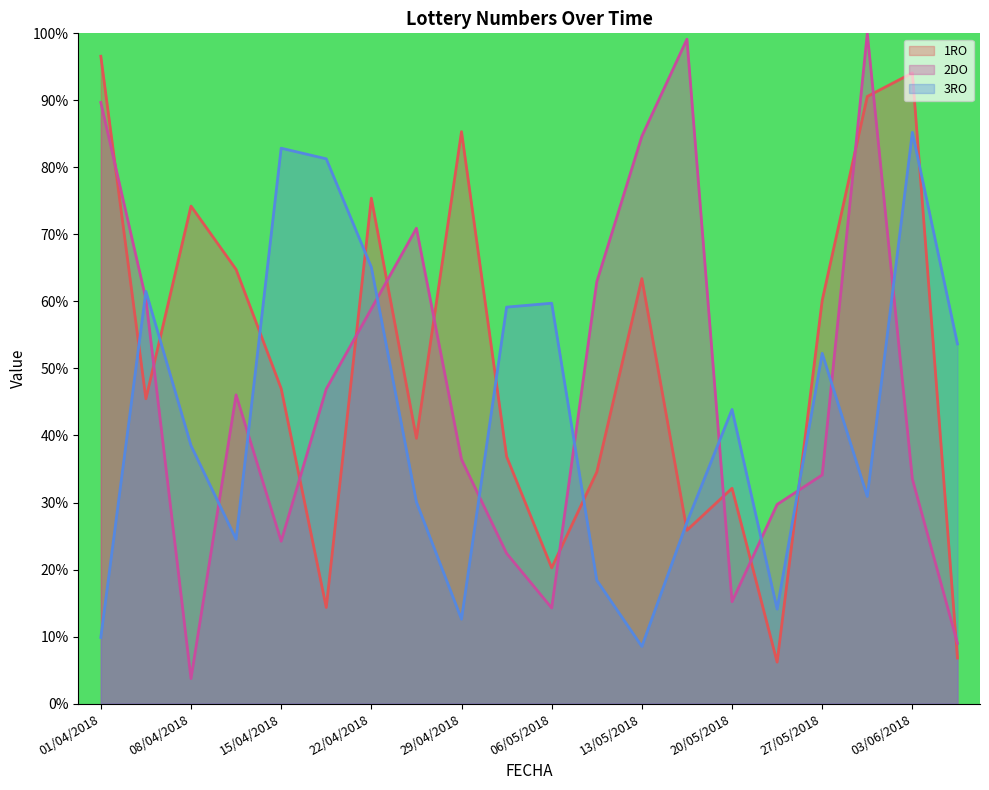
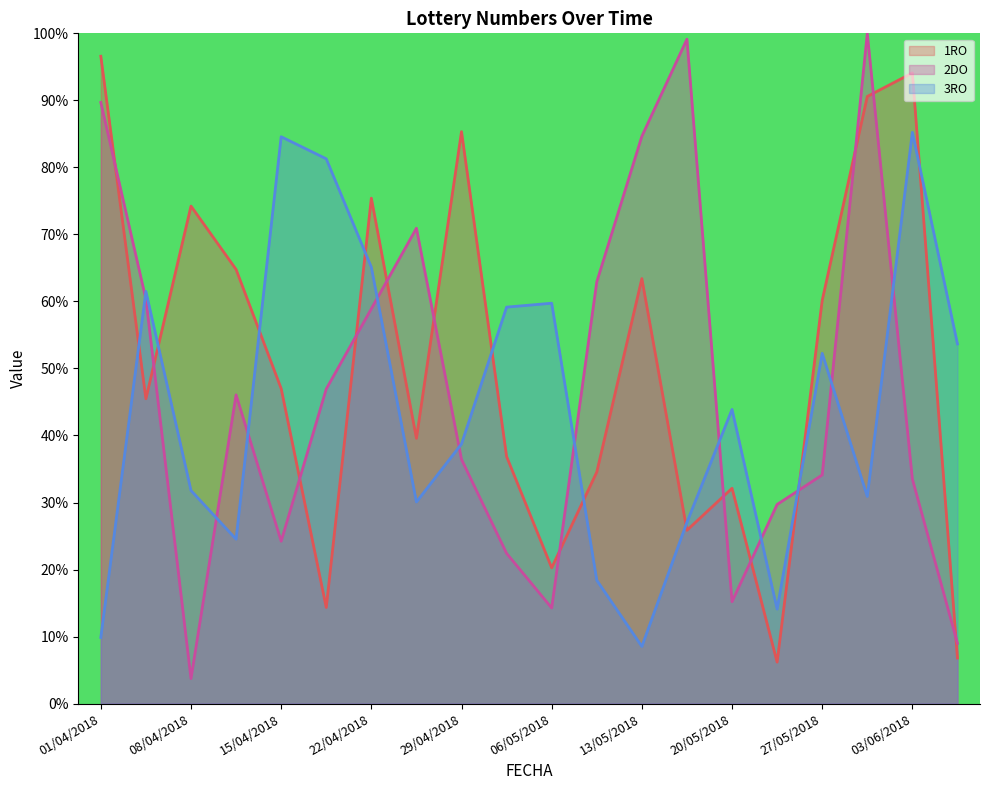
  {
    "3RO": {
      "01/04/2018": "10%",
-     "08/04/2018": "39%",
-     "15/04/2018": "83%",
+     "08/04/2018": "32%",
+     "15/04/2018": "85%",
      "22/04/2018": "65%",
-     "29/04/2018": "13%",
+     "29/04/2018": "39%",
      "06/05/2018": "60%",
      "13/05/2018": "9%",
      "20/05/2018": "44%",
      "27/05/2018": "52%",
      "03/06/2018": "85%"
    }
  }
